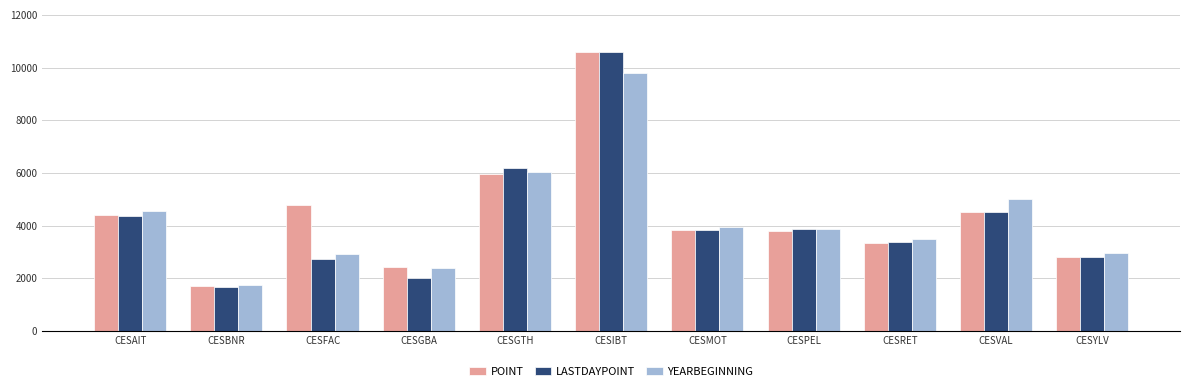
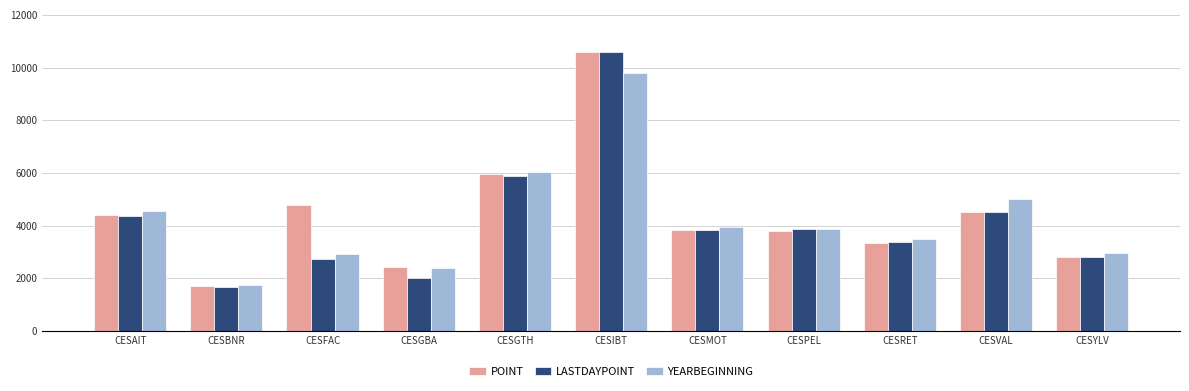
  {
    "POINT": {
      "CESAIT": 4400,
      "CESBNR": 1700,
      "CESFAC": 4800,
      "CESGBA": 2400,
      "CESGTH": 6000,
      "CESIBT": 10600,
      "CESMOT": 3800,
      "CESPEL": 3800,
      "CESRET": 3300,
      "CESVAL": 4500,
      "CESYLV": 2800
    },
    "LASTDAYPOINT": {
      "CESAIT": 4400,
      "CESBNR": 1700,
      "CESFAC": 2700,
      "CESGBA": 2000,
-     "CESGTH": 6200,
+     "CESGTH": 5900,
      "CESIBT": 10600,
      "CESMOT": 3800,
      "CESPEL": 3900,
      "CESRET": 3400,
      "CESVAL": 4500,
      "CESYLV": 2800
    },
    "YEARBEGINNING": {
      "CESAIT": 4600,
      "CESBNR": 1700,
      "CESFAC": 2900,
      "CESGBA": 2400,
      "CESGTH": 6000,
      "CESIBT": 9800,
      "CESMOT": 3900,
      "CESPEL": 3900,
      "CESRET": 3500,
      "CESVAL": 5000,
      "CESYLV": 3000
    }
  }
